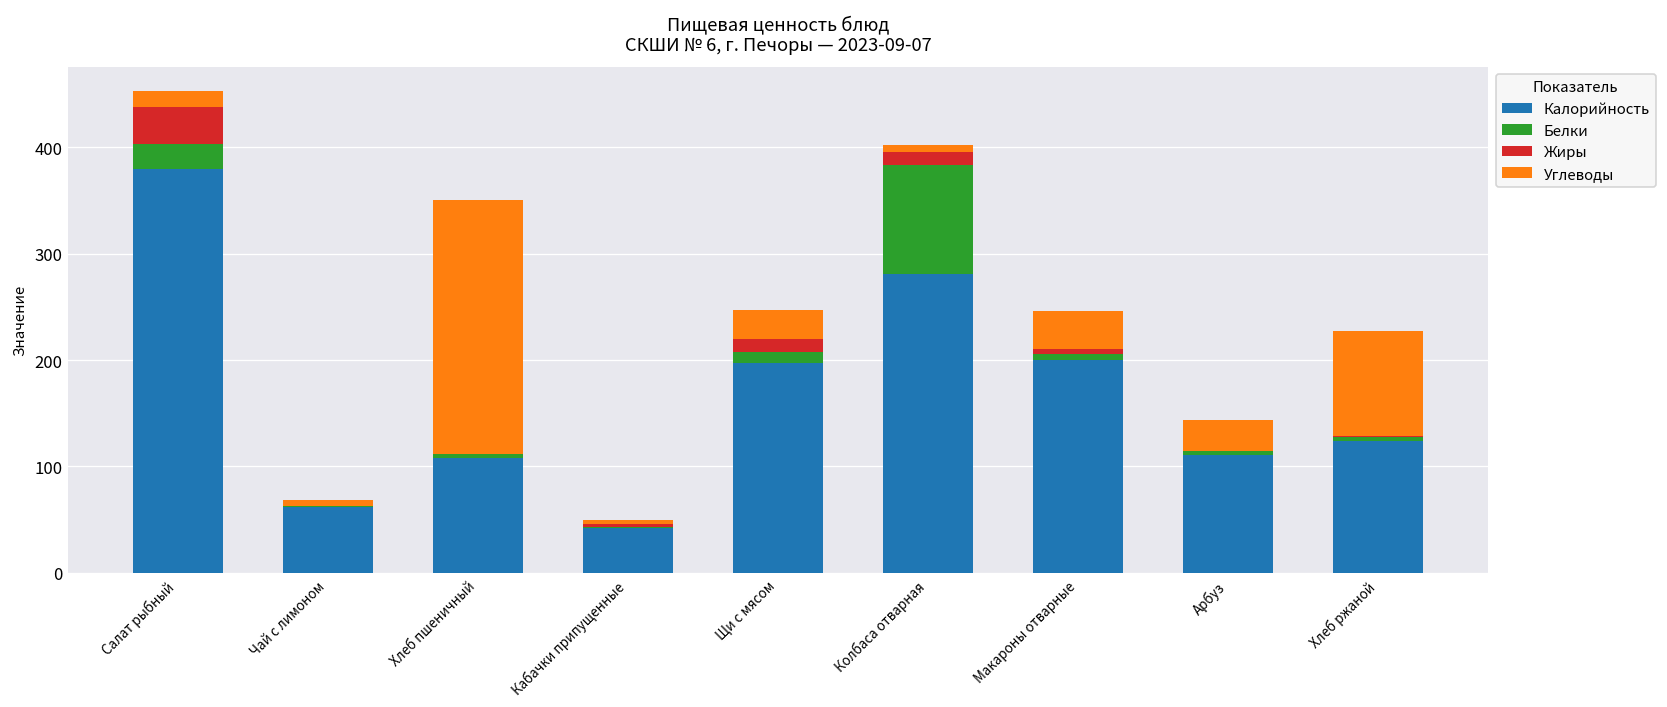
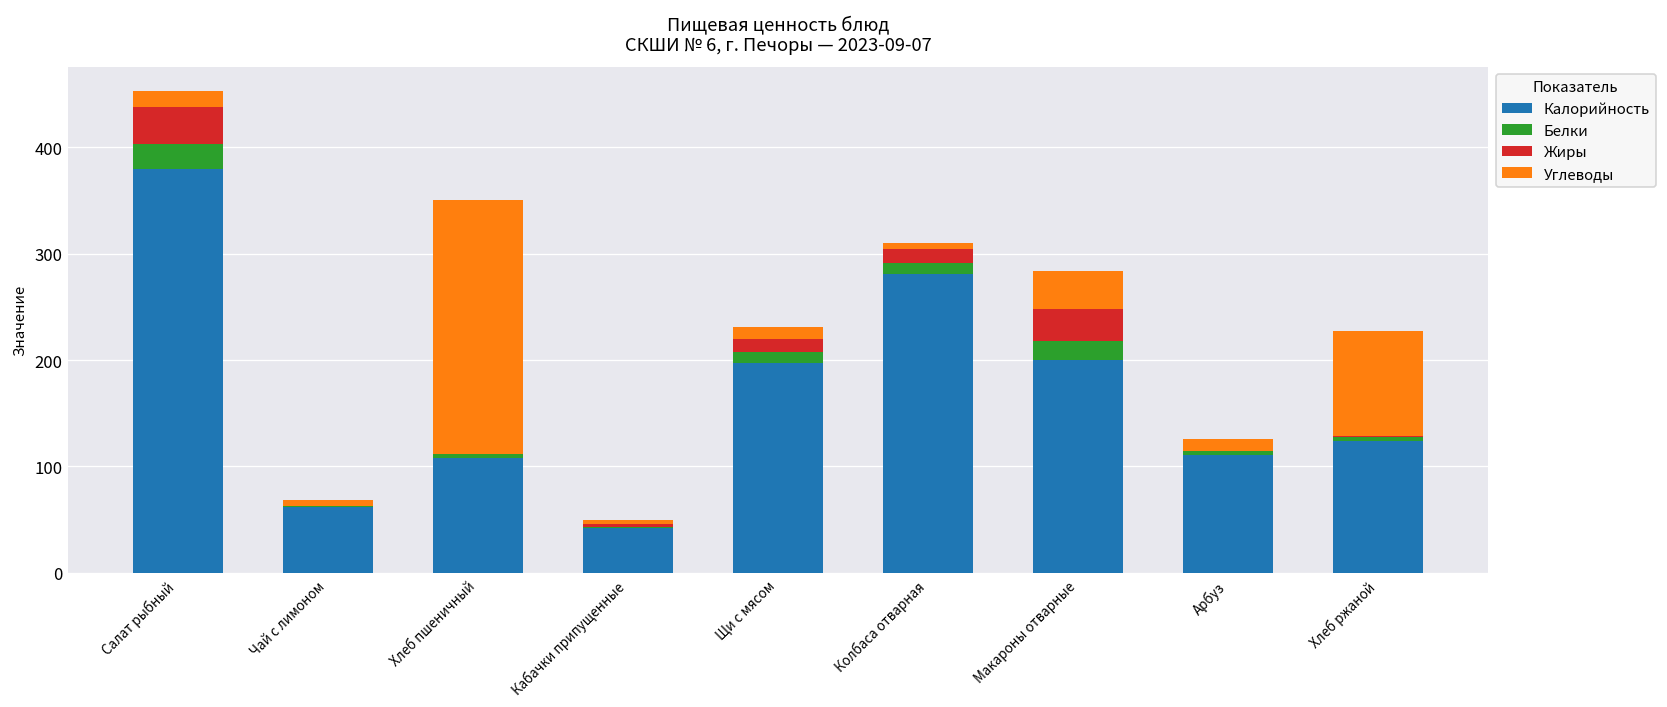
  {
    "Калорийность": {
      "Салат рыбный": 380,
      "Чай с лимоном": 60,
      "Хлеб пшеничный": 110,
      "Кабачки припущенные": 40,
      "Щи с мясом": 200,
      "Колбаса отварная": 280,
      "Макароны отварные": 200,
      "Арбуз": 110,
      "Хлеб ржаной": 120
    },
    "Белки": {
      "Салат рыбный": 20,
      "Хлеб пшеничный": 0,
      "Щи с мясом": 10,
-     "Колбаса отварная": 100,
-     "Макароны отварные": 10,
+     "Колбаса отварная": 10,
+     "Макароны отварные": 20,
      "Арбуз": 0,
      "Хлеб ржаной": 0
    },
    "Жиры": {
      "Салат рыбный": 30,
      "Кабачки припущенные": 0,
      "Щи с мясом": 10,
      "Колбаса отварная": 10,
-     "Макароны отварные": 10,
+     "Макароны отварные": 30,
      "Арбуз": 0
    },
    "Углеводы": {
      "Салат рыбный": 20,
      "Чай с лимоном": 10,
      "Хлеб пшеничный": 240,
      "Кабачки припущенные": 0,
-     "Щи с мясом": 30,
+     "Щи с мясом": 10,
      "Колбаса отварная": 10,
      "Макароны отварные": 40,
-     "Арбуз": 30,
+     "Арбуз": 10,
      "Хлеб ржаной": 100
    }
  }
